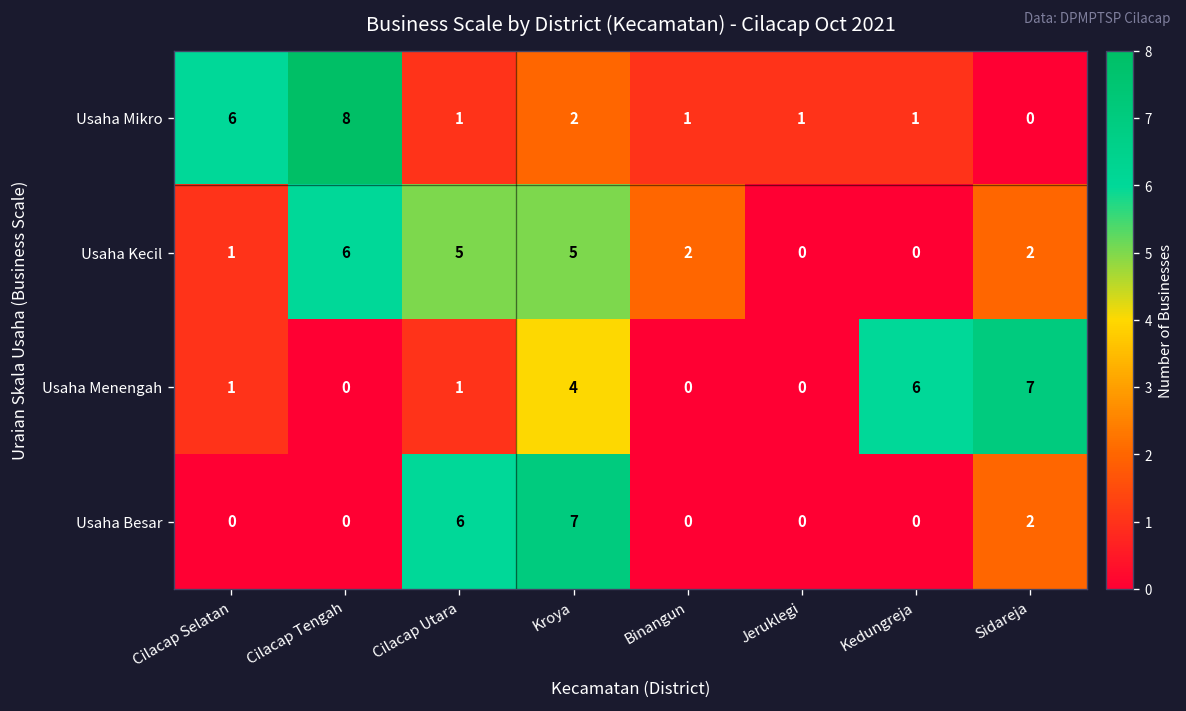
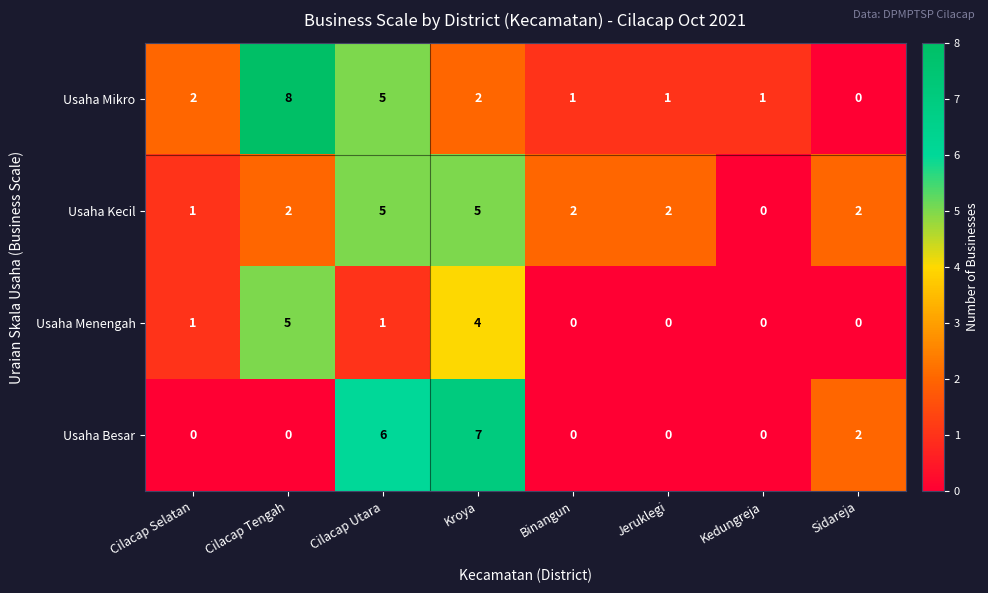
  {
    "Usaha Mikro": {
-     "Cilacap Selatan": 6,
+     "Cilacap Selatan": 2,
      "Cilacap Tengah": 8,
-     "Cilacap Utara": 1,
+     "Cilacap Utara": 5,
      "Kroya": 2,
      "Binangun": 1,
      "Jeruklegi": 1,
      "Kedungreja": 1,
      "Sidareja": 0
    },
    "Usaha Kecil": {
      "Cilacap Selatan": 1,
-     "Cilacap Tengah": 6,
+     "Cilacap Tengah": 2,
      "Cilacap Utara": 5,
      "Kroya": 5,
      "Binangun": 2,
-     "Jeruklegi": 0,
+     "Jeruklegi": 2,
      "Kedungreja": 0,
      "Sidareja": 2
    },
    "Usaha Menengah": {
      "Cilacap Selatan": 1,
-     "Cilacap Tengah": 0,
+     "Cilacap Tengah": 5,
      "Cilacap Utara": 1,
      "Kroya": 4,
      "Binangun": 0,
      "Jeruklegi": 0,
-     "Kedungreja": 6,
-     "Sidareja": 7
+     "Kedungreja": 0,
+     "Sidareja": 0
    },
    "Usaha Besar": {
      "Cilacap Selatan": 0,
      "Cilacap Tengah": 0,
      "Cilacap Utara": 6,
      "Kroya": 7,
      "Binangun": 0,
      "Jeruklegi": 0,
      "Kedungreja": 0,
      "Sidareja": 2
    }
  }
